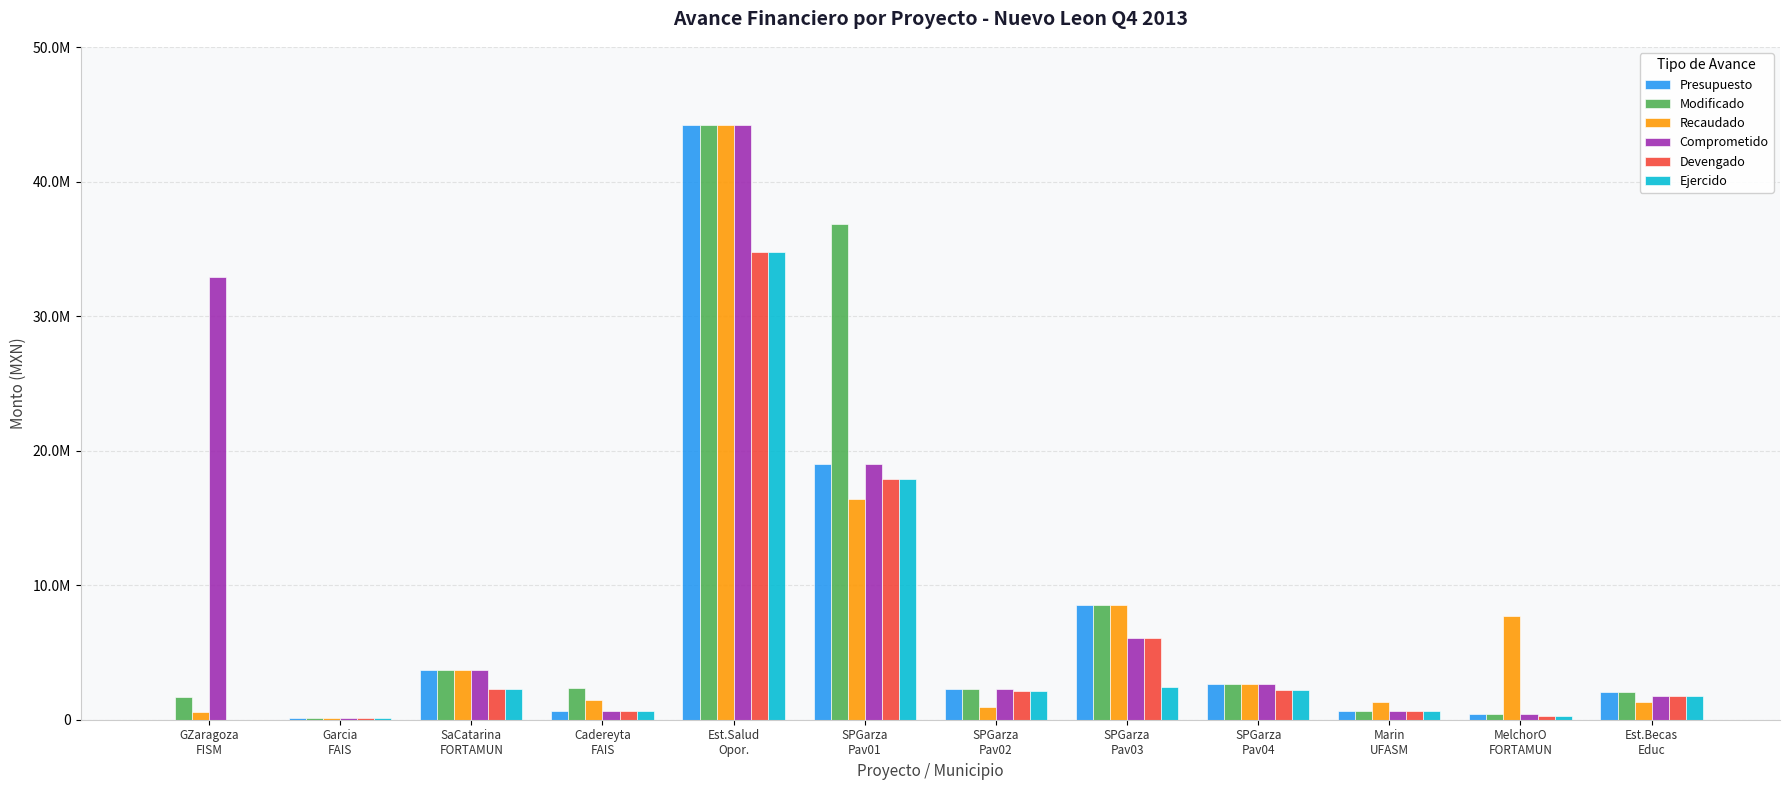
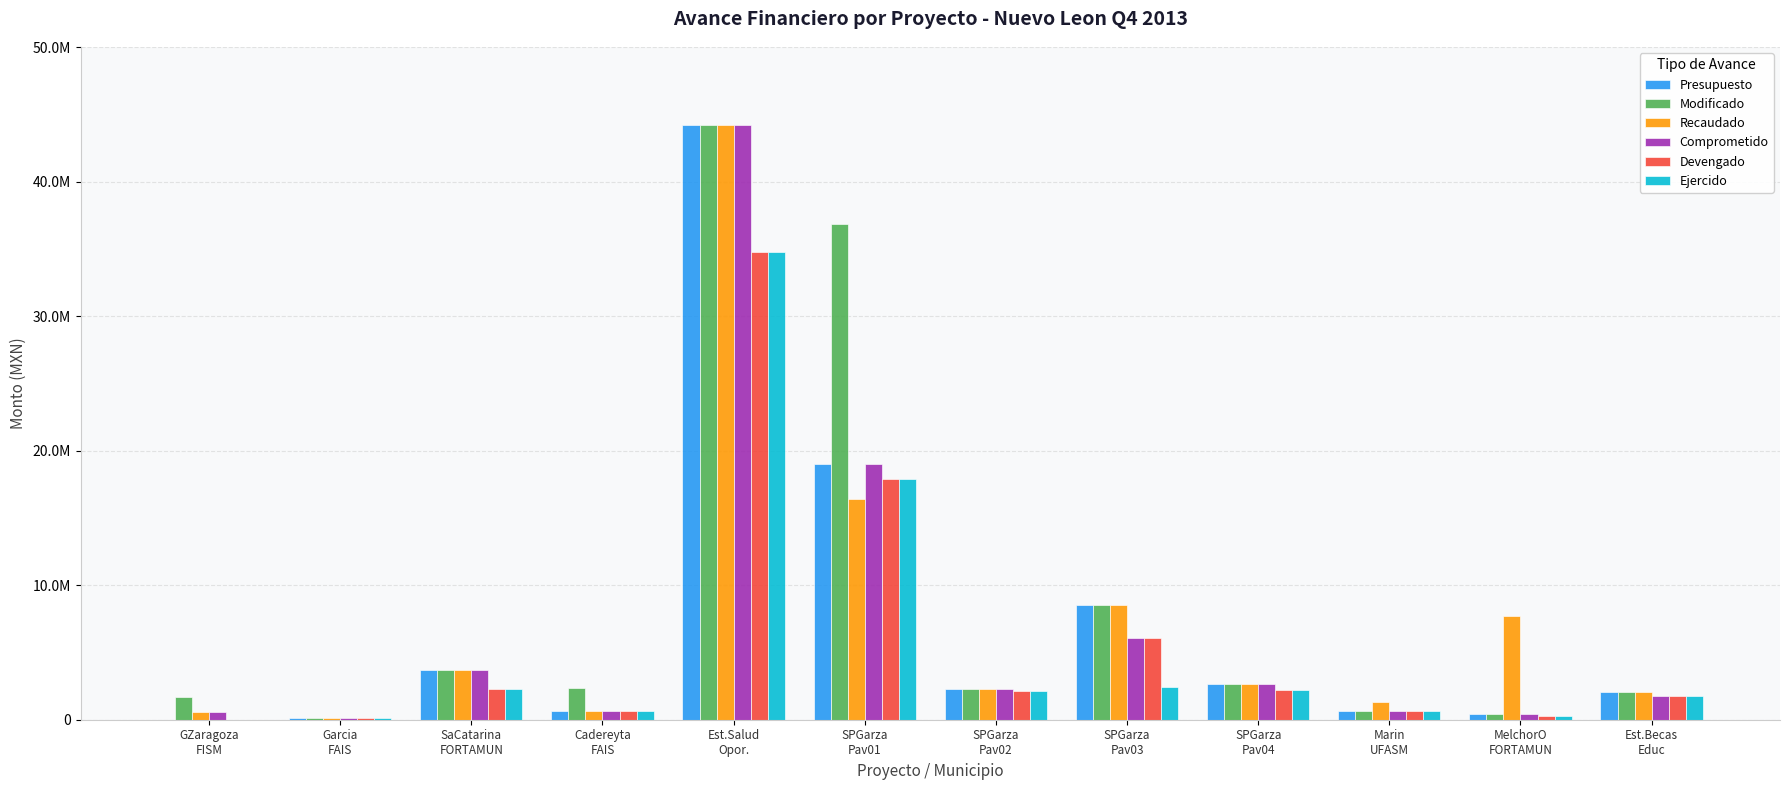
  {
    "Modificado": {
      "GZaragoza FISM": 1700000,
      "SaCatarina FORTAMUN": 3700000,
      "Cadereyta FAIS": 2400000,
      "Est.Salud Opor.": 44200000,
      "SPGarza Pav01": 36800000,
      "SPGarza Pav02": 2300000,
      "SPGarza Pav03": 8500000,
      "SPGarza Pav04": 2600000,
      "Marin UFASM": 600000,
      "MelchorO FORTAMUN": 400000,
      "Est.Becas Educ": 2000000
    },
    "Recaudado": {
      "GZaragoza FISM": 600000,
      "SaCatarina FORTAMUN": 3700000,
-     "Cadereyta FAIS": 1500000,
+     "Cadereyta FAIS": 700000,
      "Est.Salud Opor.": 44200000,
      "SPGarza Pav01": 16400000,
-     "SPGarza Pav02": 900000,
+     "SPGarza Pav02": 2300000,
      "SPGarza Pav03": 8500000,
      "SPGarza Pav04": 2600000,
      "Marin UFASM": 1300000,
      "MelchorO FORTAMUN": 7700000,
-     "Est.Becas Educ": 1300000
+     "Est.Becas Educ": 2000000
    },
    "Comprometido": {
-     "GZaragoza FISM": 32900000,
+     "GZaragoza FISM": 600000,
      "SaCatarina FORTAMUN": 3700000,
      "Cadereyta FAIS": 700000,
      "Est.Salud Opor.": 44200000,
      "SPGarza Pav01": 19000000,
      "SPGarza Pav02": 2300000,
      "SPGarza Pav03": 6100000,
      "SPGarza Pav04": 2600000,
      "Marin UFASM": 600000,
      "MelchorO FORTAMUN": 400000,
      "Est.Becas Educ": 1800000
    },
    "Devengado": {
      "GZaragoza FISM": 0,
      "SaCatarina FORTAMUN": 2300000,
      "Cadereyta FAIS": 700000,
      "Est.Salud Opor.": 34800000,
      "SPGarza Pav01": 17900000,
      "SPGarza Pav02": 2100000,
      "SPGarza Pav03": 6100000,
      "SPGarza Pav04": 2200000,
      "Marin UFASM": 600000,
      "MelchorO FORTAMUN": 300000,
      "Est.Becas Educ": 1800000
    }
  }
